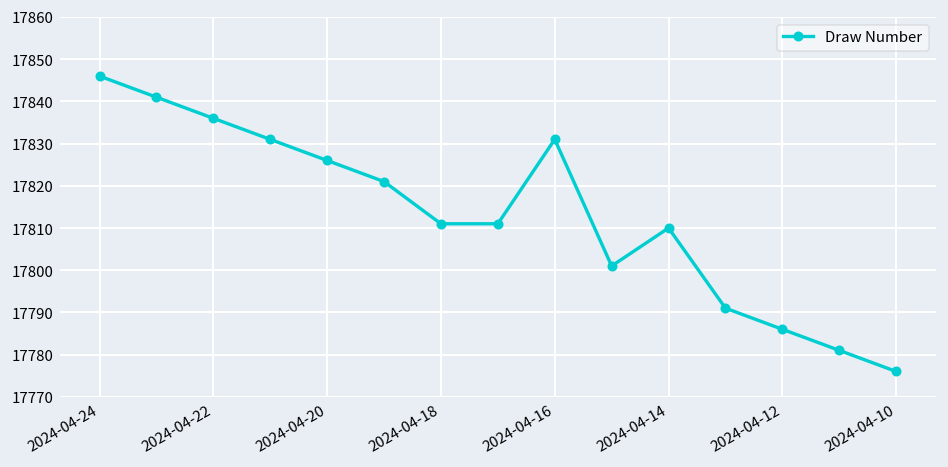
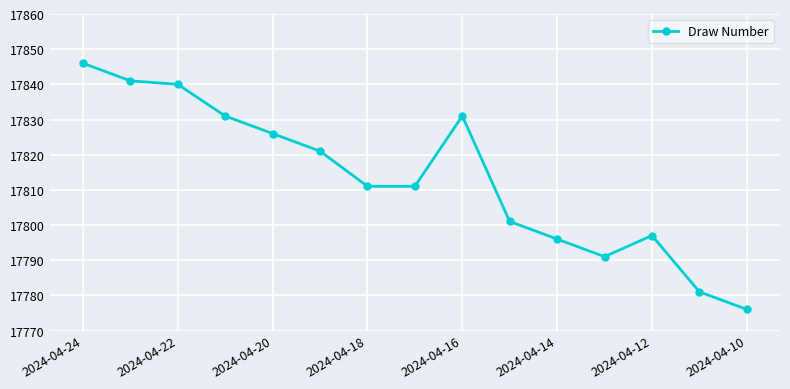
  {
    "2024-04-24": 17846,
-   "2024-04-22": 17836,
+   "2024-04-22": 17840,
    "2024-04-20": 17826,
    "2024-04-18": 17811,
    "2024-04-16": 17831,
-   "2024-04-14": 17810,
-   "2024-04-12": 17786,
+   "2024-04-14": 17796,
+   "2024-04-12": 17797,
    "2024-04-10": 17776
  }
